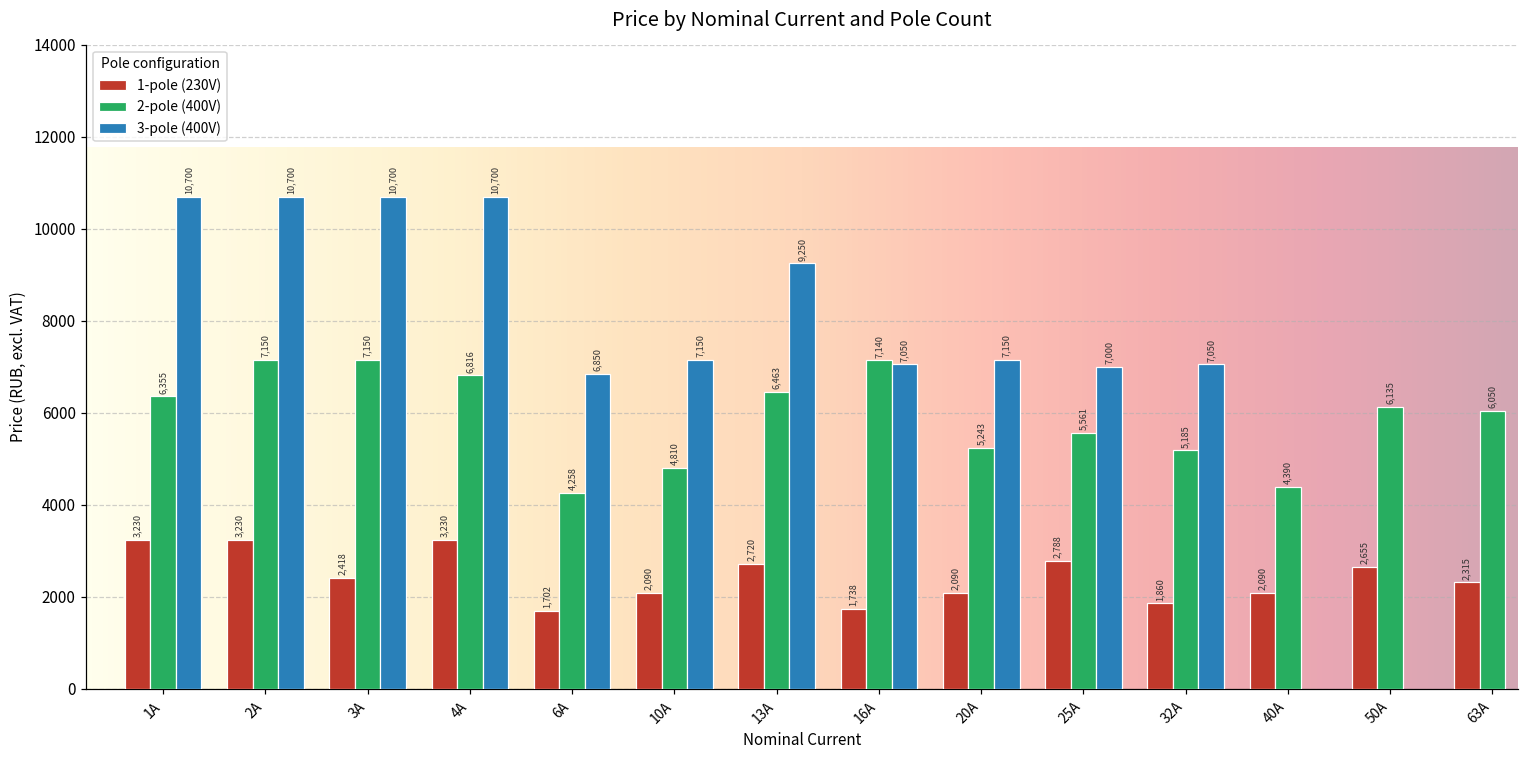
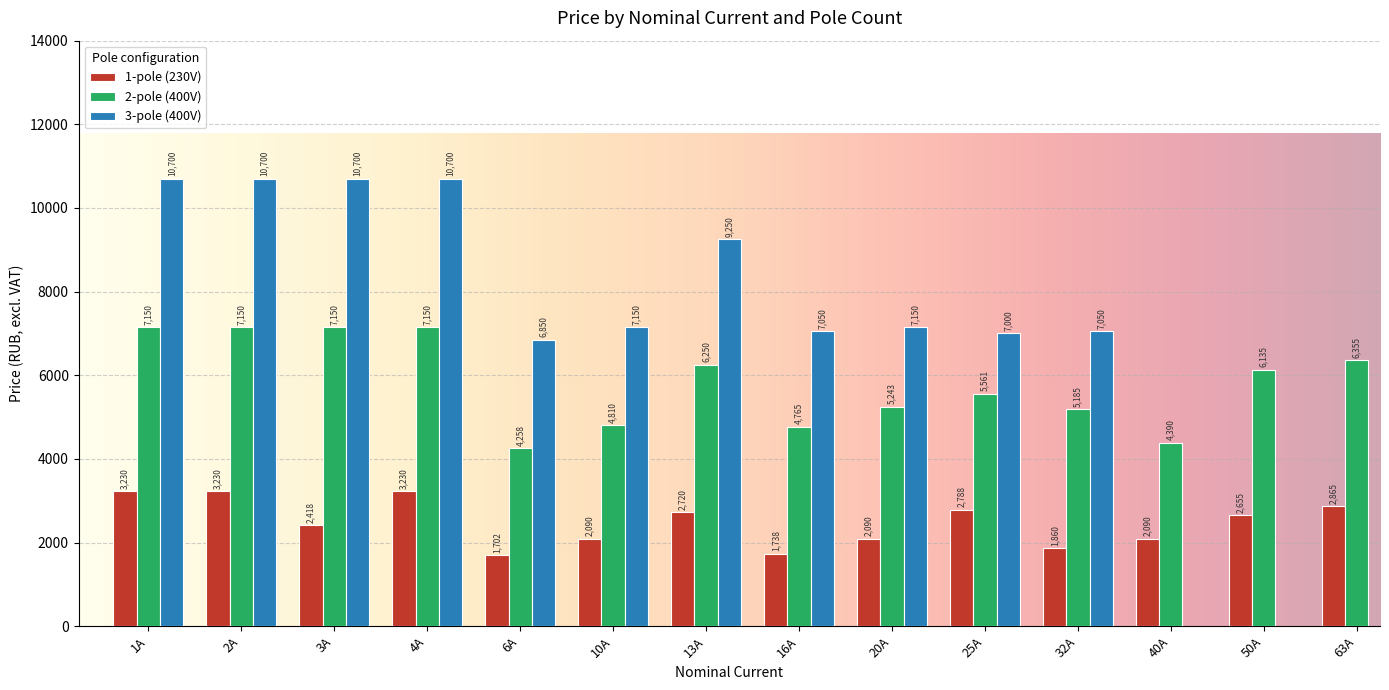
  {
    "1-pole (230V)": {
      "1A": "3,230",
      "2A": "3,230",
      "3A": "2,418",
      "4A": "3,230",
      "6A": "1,702",
      "10A": "2,090",
      "13A": "2,720",
      "16A": "1,738",
      "20A": "2,090",
      "25A": "2,788",
      "32A": "1,860",
      "40A": "2,090",
      "50A": "2,655",
-     "63A": "2,315"
+     "63A": "2,865"
    },
    "2-pole (400V)": {
-     "1A": "6,355",
+     "1A": "7,150",
      "2A": "7,150",
      "3A": "7,150",
-     "4A": "6,816",
+     "4A": "7,150",
      "6A": "4,258",
      "10A": "4,810",
-     "13A": "6,463",
-     "16A": "7,140",
+     "13A": "6,250",
+     "16A": "4,765",
      "20A": "5,243",
      "25A": "5,561",
      "32A": "5,185",
      "40A": "4,390",
      "50A": "6,135",
-     "63A": "6,050"
+     "63A": "6,355"
    }
  }
